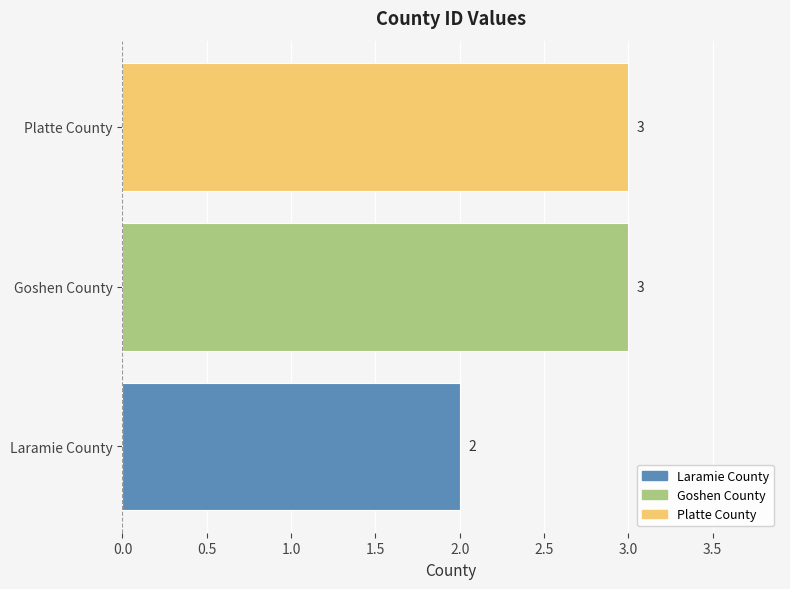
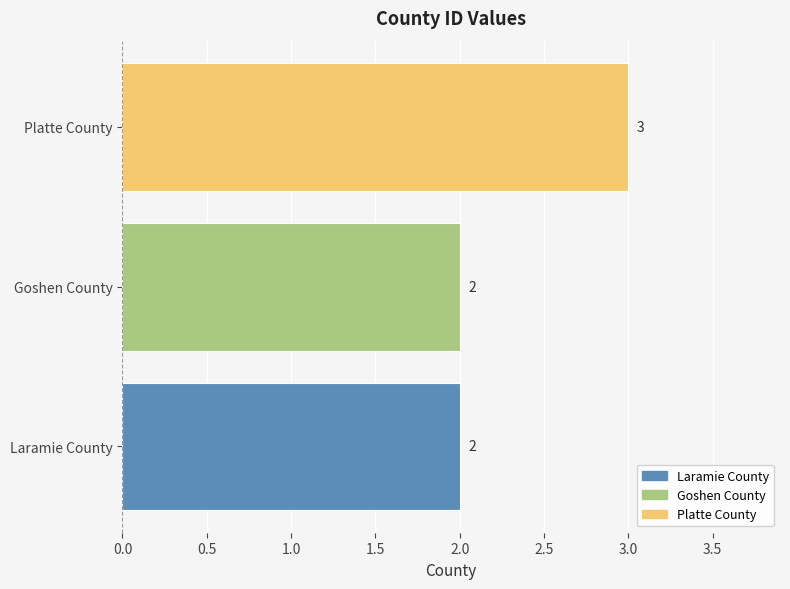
  {
    "Platte County": 3,
-   "Goshen County": 3,
+   "Goshen County": 2,
    "Laramie County": 2
  }
